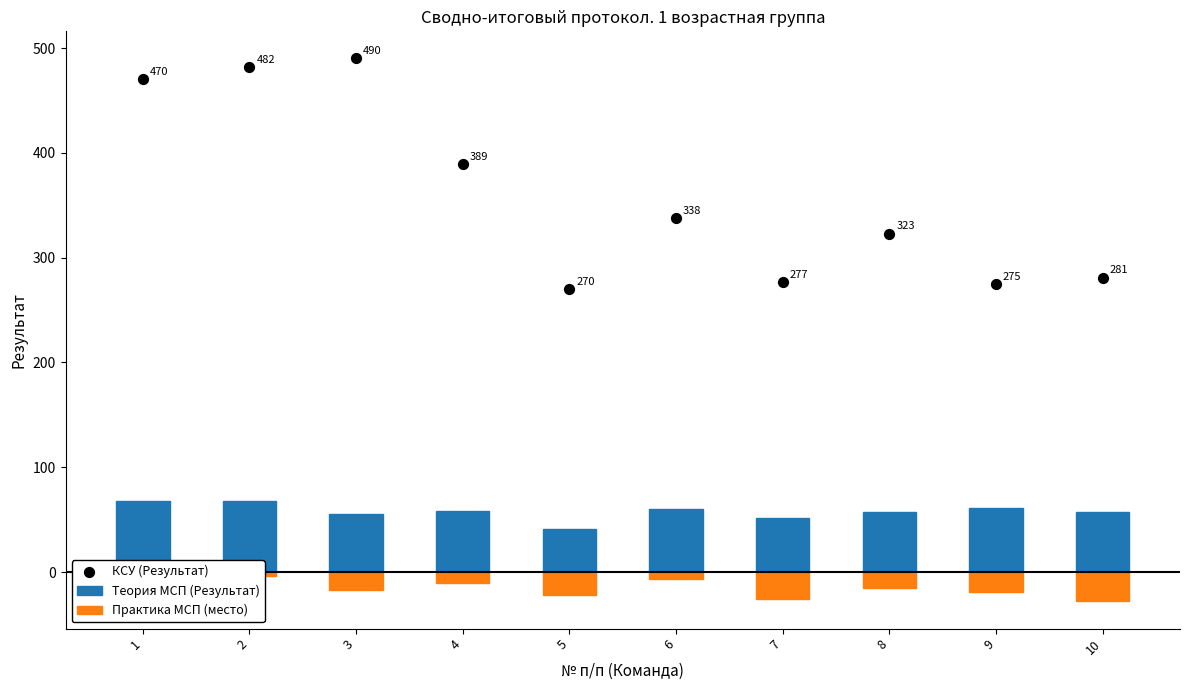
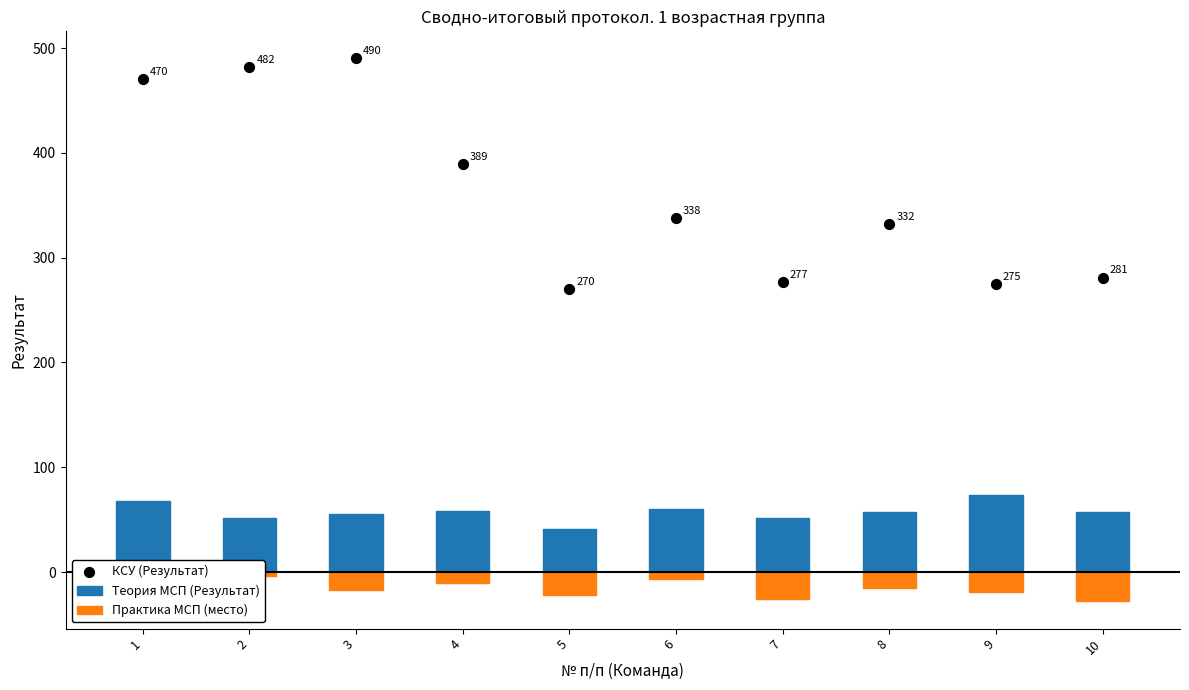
  {
    "Теория МСП (Результат)": {
      "1": 68,
-     "2": 68,
+     "2": 52,
      "3": 55,
      "4": 58,
      "5": 41,
      "6": 60,
      "7": 52,
      "8": 57,
-     "9": 61,
+     "9": 74,
      "10": 57
    },
    "КСУ (Результат)": {
-     "8": 323
+     "8": 332
    },
    "Практика МСП (место)": {
      "3": -17,
      "4": -10,
      "5": -22,
      "6": -7,
      "7": -26,
      "8": -15,
      "9": -19,
      "10": -28
    }
  }
